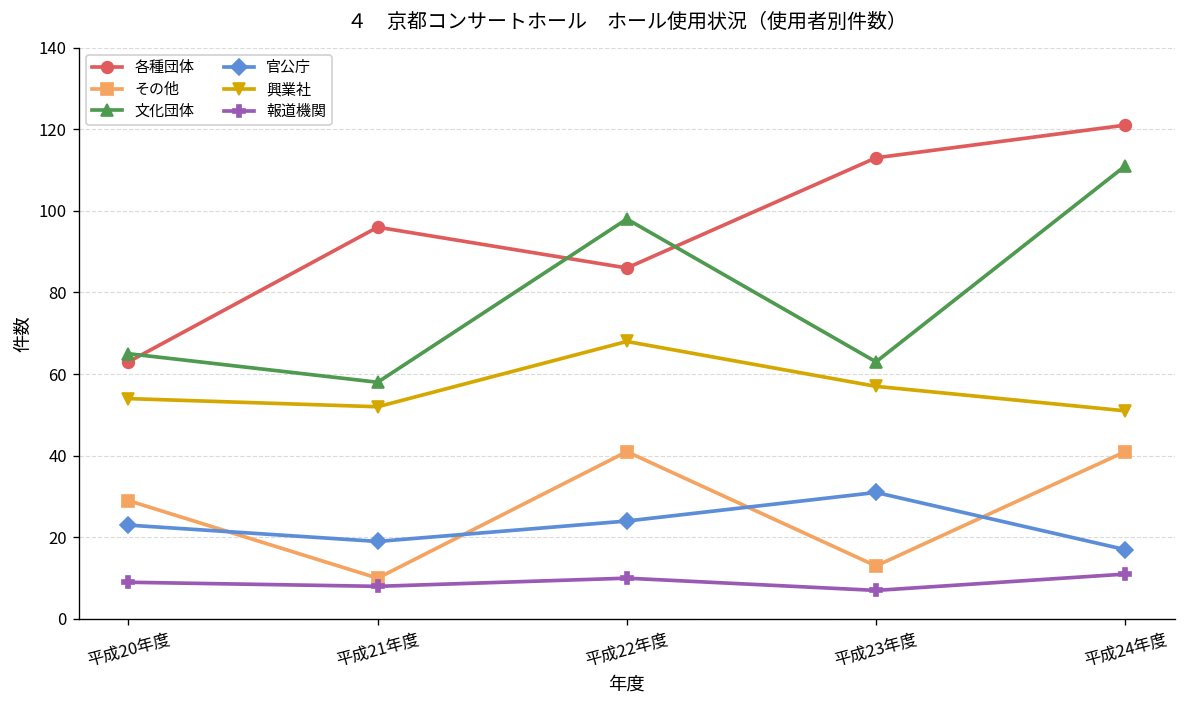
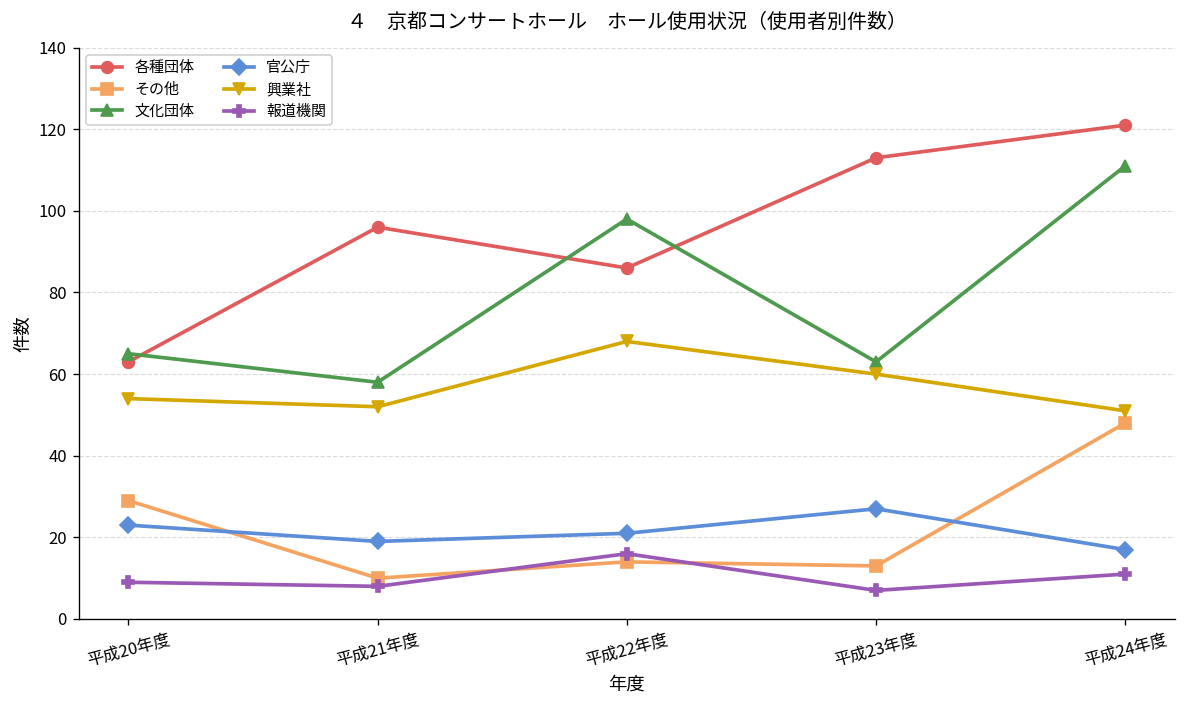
  {
    "各種団体": {
      "平成20年度": 63,
      "平成21年度": 96,
      "平成22年度": 86,
      "平成23年度": 113,
      "平成24年度": 121
    },
    "その他": {
      "平成20年度": 29,
      "平成21年度": 10,
-     "平成22年度": 41,
+     "平成22年度": 14,
      "平成23年度": 13,
-     "平成24年度": 41
+     "平成24年度": 48
    },
    "文化団体": {
      "平成20年度": 65,
      "平成21年度": 58,
      "平成22年度": 98,
      "平成23年度": 63,
      "平成24年度": 111
    },
    "官公庁": {
      "平成20年度": 23,
      "平成21年度": 19,
-     "平成22年度": 24,
-     "平成23年度": 31,
+     "平成22年度": 21,
+     "平成23年度": 27,
      "平成24年度": 17
    },
    "興業社": {
      "平成20年度": 54,
      "平成21年度": 52,
      "平成22年度": 68,
-     "平成23年度": 57,
+     "平成23年度": 60,
      "平成24年度": 51
    },
    "報道機関": {
      "平成20年度": 9,
      "平成21年度": 8,
-     "平成22年度": 10,
+     "平成22年度": 16,
      "平成23年度": 7,
      "平成24年度": 11
    }
  }
